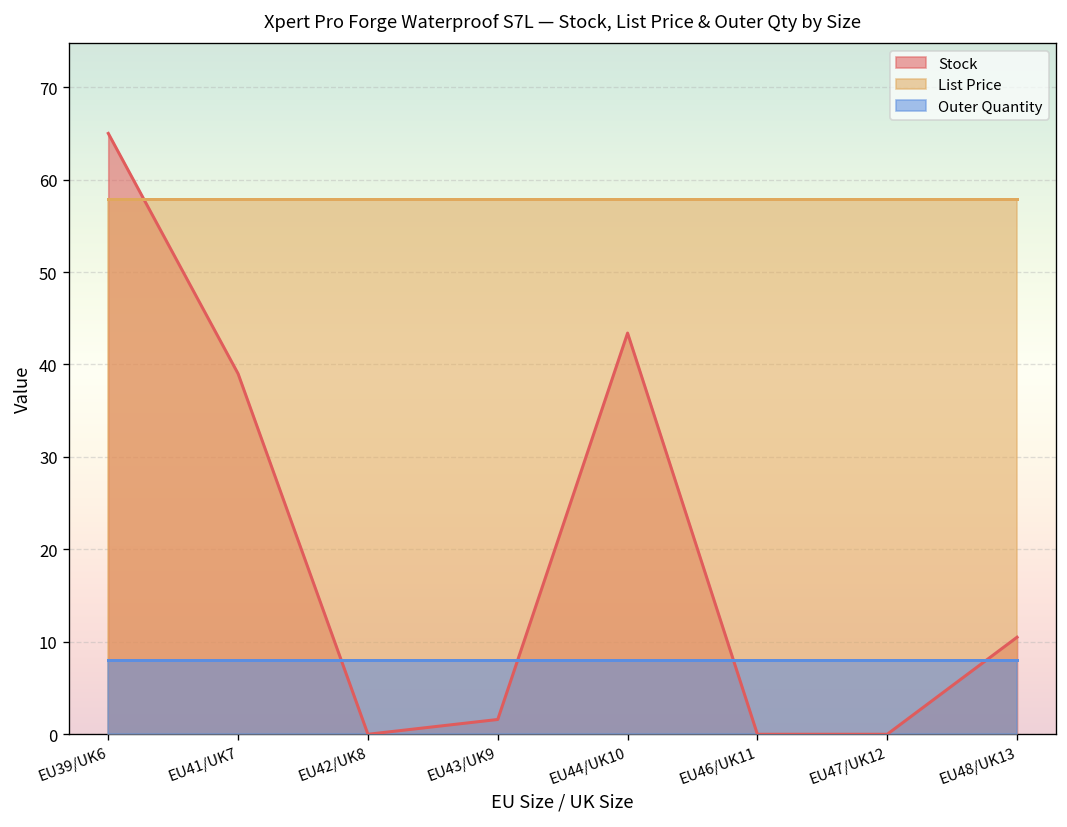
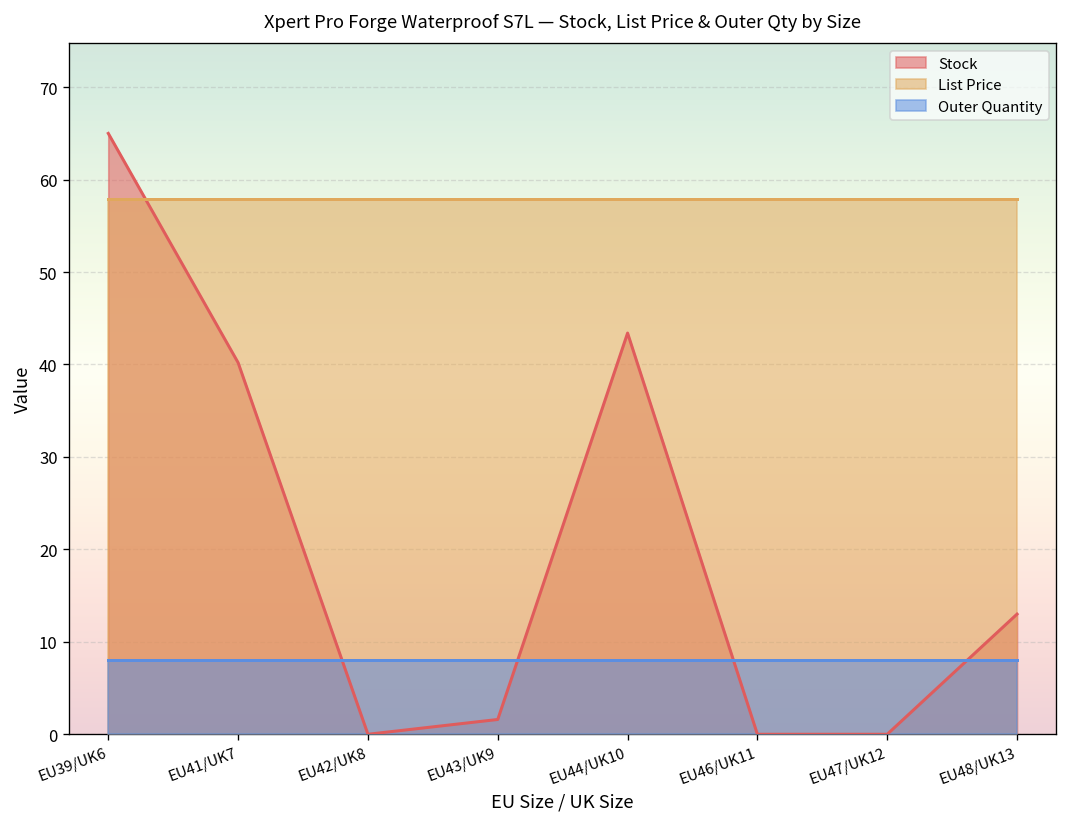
  {
    "Stock": {
      "EU39/UK6": 65,
-     "EU41/UK7": 39,
+     "EU41/UK7": 40,
      "EU42/UK8": 0,
      "EU43/UK9": 2,
      "EU44/UK10": 43,
      "EU46/UK11": 0,
      "EU47/UK12": 0,
-     "EU48/UK13": 11
+     "EU48/UK13": 13
    },
    "List Price": {
      "EU39/UK6": 58,
      "EU41/UK7": 58,
      "EU42/UK8": 58,
      "EU43/UK9": 58,
      "EU44/UK10": 58,
      "EU46/UK11": 58,
      "EU47/UK12": 58,
      "EU48/UK13": 58
    },
    "Outer Quantity": {
      "EU39/UK6": 8,
      "EU41/UK7": 8,
      "EU42/UK8": 8,
      "EU43/UK9": 8,
      "EU44/UK10": 8,
      "EU46/UK11": 8,
      "EU47/UK12": 8,
      "EU48/UK13": 8
    }
  }
